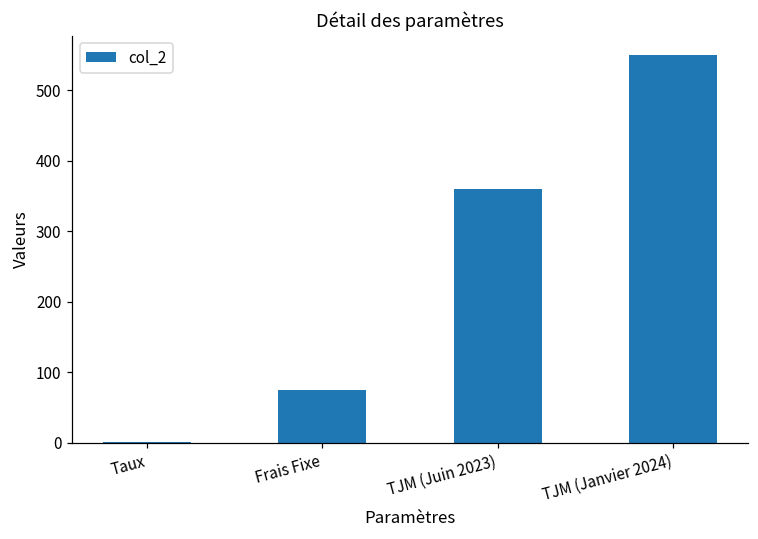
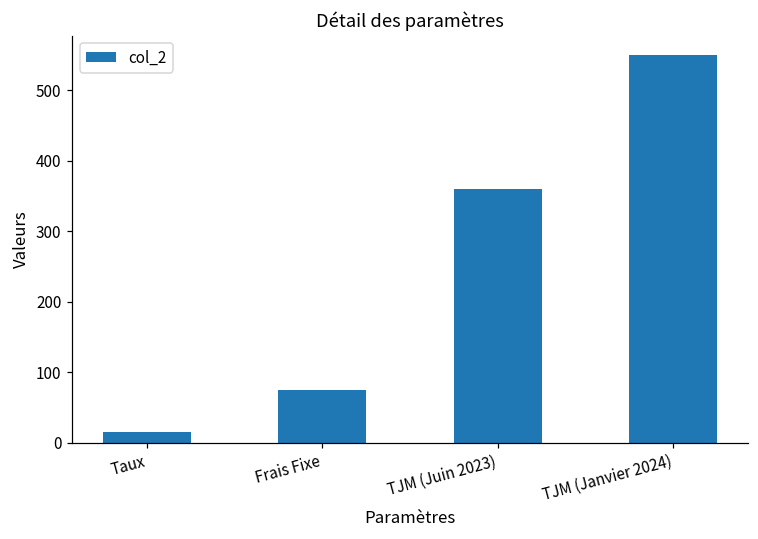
  {
-   "Taux": 0,
+   "Taux": 10,
    "Frais Fixe": 80,
    "TJM (Juin 2023)": 360,
    "TJM (Janvier 2024)": 550
  }
